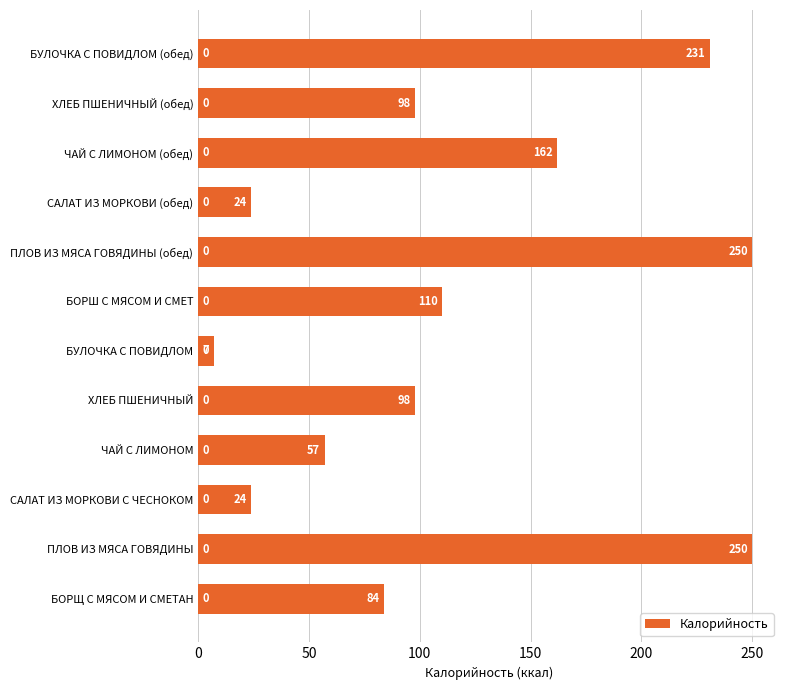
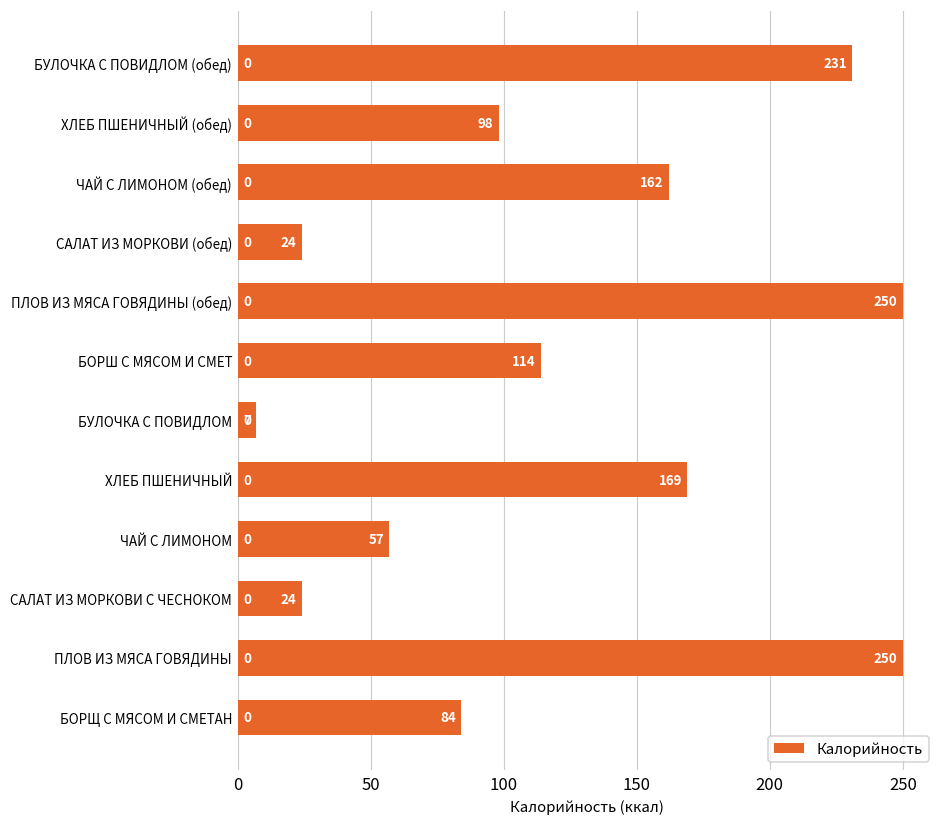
  {
    "БУЛОЧКА С ПОВИДЛОМ (обед)": 231,
    "ХЛЕБ ПШЕНИЧНЫЙ (обед)": 98,
    "ЧАЙ С ЛИМОНОМ (обед)": 162,
    "САЛАТ ИЗ МОРКОВИ (обед)": 24,
    "ПЛОВ ИЗ МЯСА ГОВЯДИНЫ (обед)": 250,
-   "БОРШ С МЯСОМ И СМЕТ": 110,
-   "ХЛЕБ ПШЕНИЧНЫЙ": 98,
+   "БОРШ С МЯСОМ И СМЕТ": 114,
+   "ХЛЕБ ПШЕНИЧНЫЙ": 169,
    "ЧАЙ С ЛИМОНОМ": 57,
    "САЛАТ ИЗ МОРКОВИ С ЧЕСНОКОМ": 24,
    "ПЛОВ ИЗ МЯСА ГОВЯДИНЫ": 250,
    "БОРЩ С МЯСОМ И СМЕТАН": 84
  }
